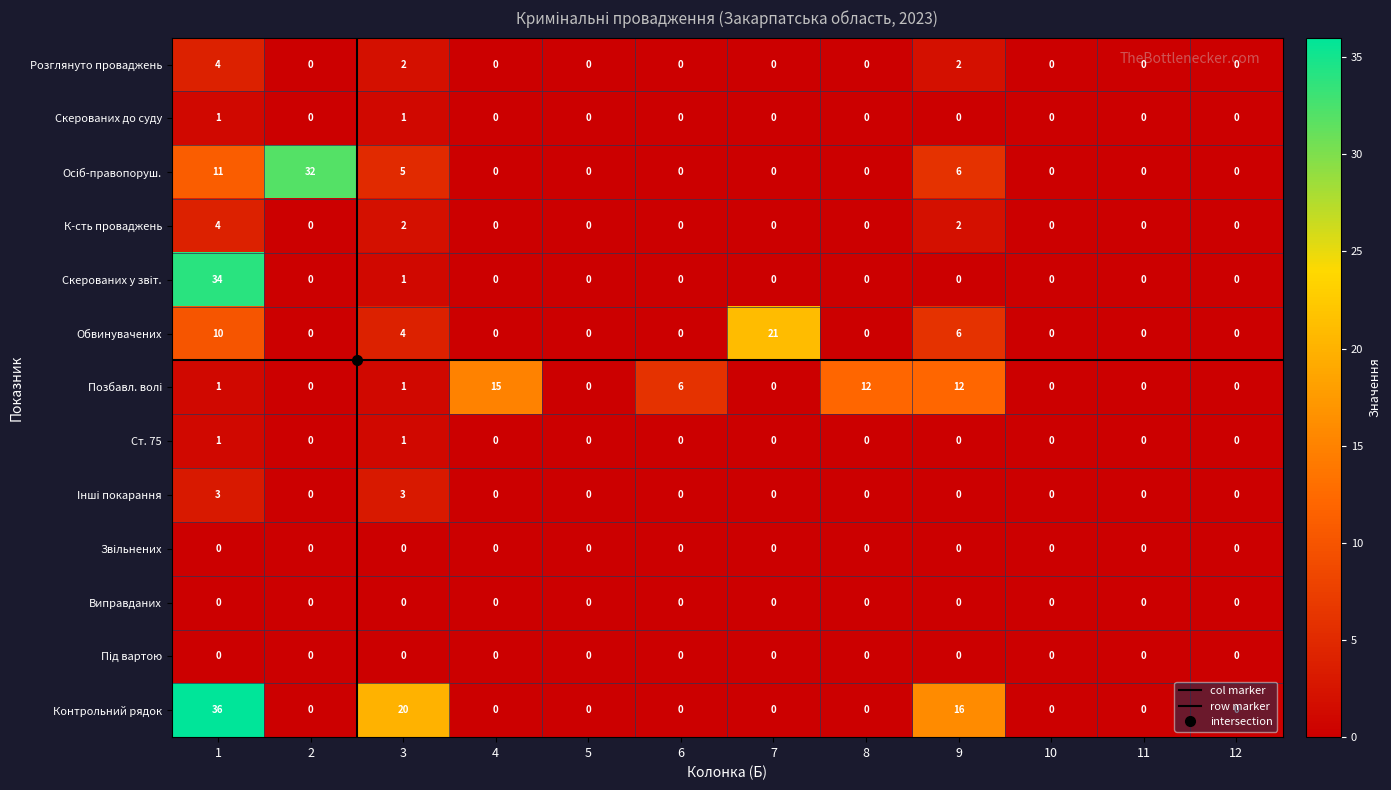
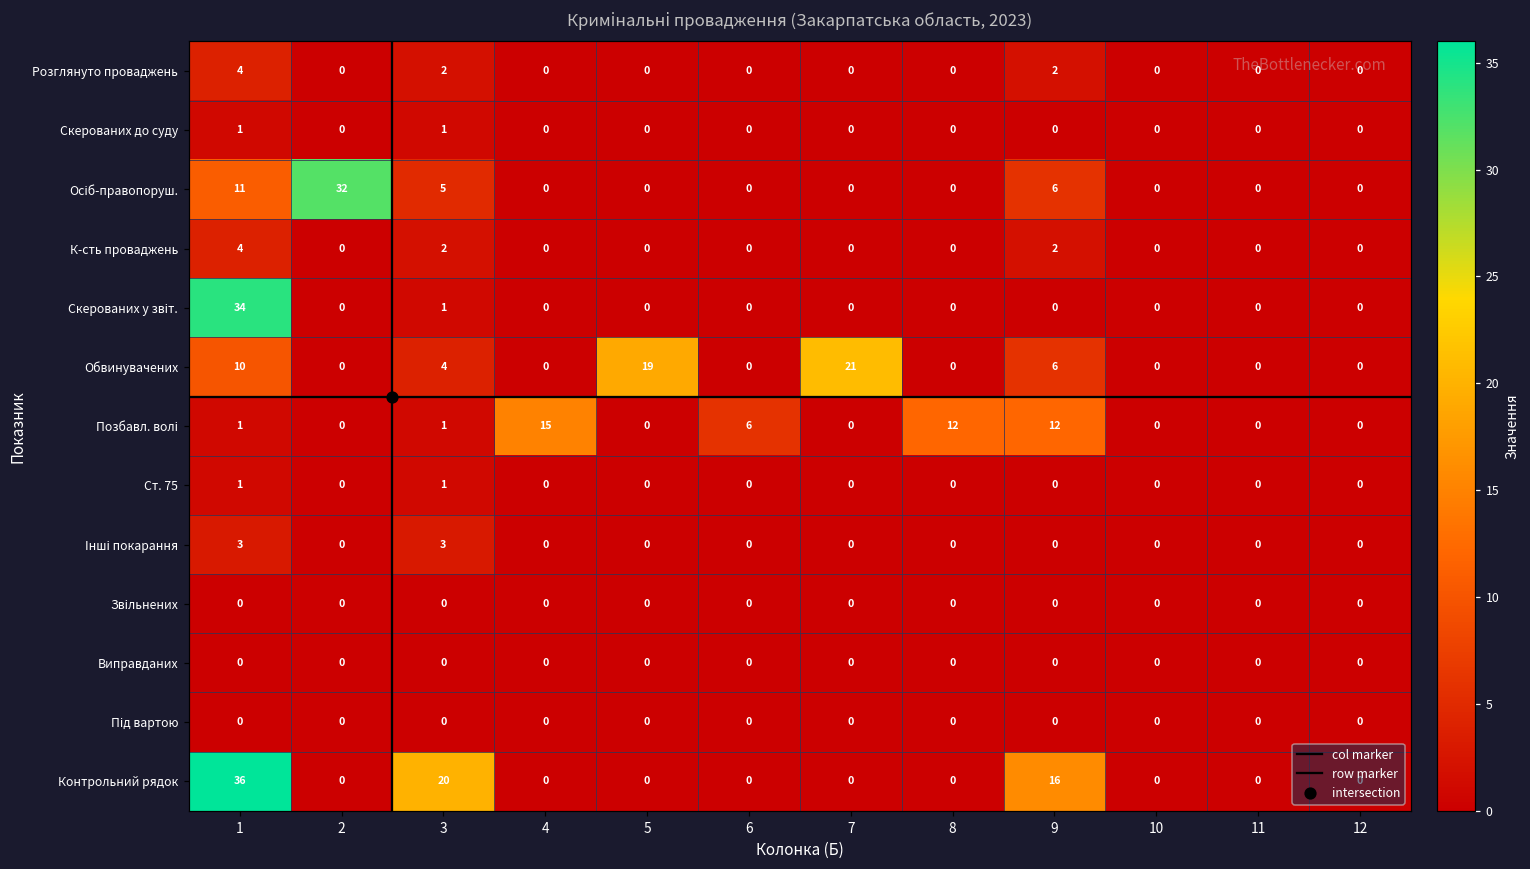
  {
    "Розглянуто проваджень": {
      "1": 4,
      "2": 0,
      "3": 2,
      "4": 0,
      "5": 0,
      "6": 0,
      "7": 0,
      "8": 0,
      "9": 2,
      "10": 0
    },
    "Скерованих до суду": {
      "1": 1,
      "2": 0,
      "3": 1,
      "4": 0,
      "5": 0,
      "6": 0,
      "7": 0,
      "8": 0,
      "9": 0,
      "10": 0,
      "11": 0,
      "12": 0
    },
    "Осіб-правопоруш.": {
      "1": 11,
      "2": 32,
      "3": 5,
      "4": 0,
      "5": 0,
      "6": 0,
      "7": 0,
      "8": 0,
      "9": 6,
      "10": 0,
      "11": 0,
      "12": 0
    },
    "К-сть проваджень": {
      "1": 4,
      "2": 0,
      "3": 2,
      "4": 0,
      "5": 0,
      "6": 0,
      "7": 0,
      "8": 0,
      "9": 2,
      "10": 0,
      "11": 0,
      "12": 0
    },
    "Скерованих у звіт.": {
      "1": 34,
      "2": 0,
      "3": 1,
      "4": 0,
      "5": 0,
      "6": 0,
      "7": 0,
      "8": 0,
      "9": 0,
      "10": 0,
      "11": 0,
      "12": 0
    },
    "Обвинувачених": {
      "1": 10,
      "2": 0,
      "3": 4,
      "4": 0,
-     "5": 0,
+     "5": 19,
      "6": 0,
      "7": 21,
      "8": 0,
      "9": 6,
      "10": 0,
      "11": 0,
      "12": 0
    },
    "Позбавл. волі": {
      "1": 1,
      "2": 0,
      "3": 1,
      "4": 15,
      "5": 0,
      "6": 6,
      "7": 0,
      "8": 12,
      "9": 12,
      "10": 0,
      "11": 0,
      "12": 0
    },
    "Ст. 75": {
      "1": 1,
      "2": 0,
      "3": 1,
      "4": 0,
      "5": 0,
      "6": 0,
      "7": 0,
      "8": 0,
      "9": 0,
      "10": 0,
      "11": 0,
      "12": 0
    },
    "Інші покарання": {
      "1": 3,
      "2": 0,
      "3": 3,
      "4": 0,
      "5": 0,
      "6": 0,
      "7": 0,
      "8": 0,
      "9": 0,
      "10": 0,
      "11": 0,
      "12": 0
    },
    "Звільнених": {
      "1": 0,
      "2": 0,
      "3": 0,
      "4": 0,
      "5": 0,
      "6": 0,
      "7": 0,
      "8": 0,
      "9": 0,
      "10": 0,
      "11": 0,
      "12": 0
    },
    "Виправданих": {
      "1": 0,
      "2": 0,
      "3": 0,
      "4": 0,
      "5": 0,
      "6": 0,
      "7": 0,
      "8": 0,
      "9": 0,
      "10": 0,
      "11": 0,
      "12": 0
    },
    "Під вартою": {
      "1": 0,
      "2": 0,
      "3": 0,
      "4": 0,
      "5": 0,
      "6": 0,
      "7": 0,
      "8": 0,
      "9": 0,
      "10": 0,
      "11": 0,
      "12": 0
    },
    "Контрольний рядок": {
      "1": 36,
      "2": 0,
      "3": 20,
      "4": 0,
      "5": 0,
      "6": 0,
      "7": 0,
      "8": 0,
      "9": 16,
      "10": 0,
      "11": 0
    }
  }
